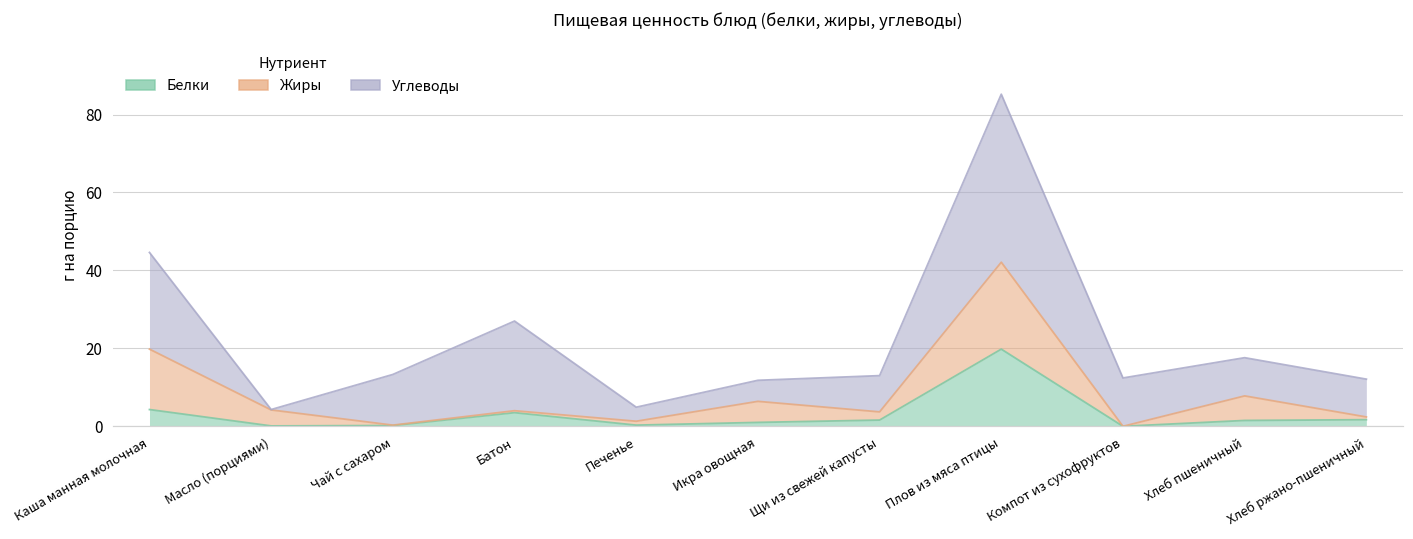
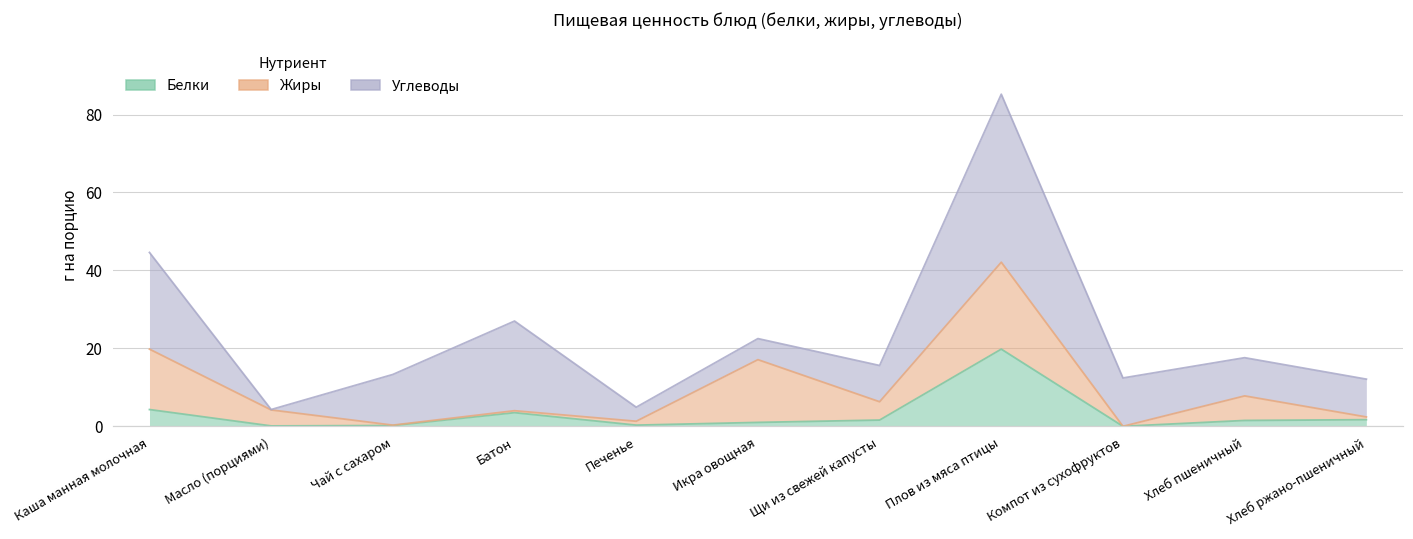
  {
    "Жиры": {
      "Каша манная молочная": 16,
      "Печенье": 1,
-     "Икра овощная": 5,
-     "Щи из свежей капусты": 2,
+     "Икра овощная": 16,
+     "Щи из свежей капусты": 5,
      "Плов из мяса птицы": 22,
      "Хлеб пшеничный": 6
    }
  }
